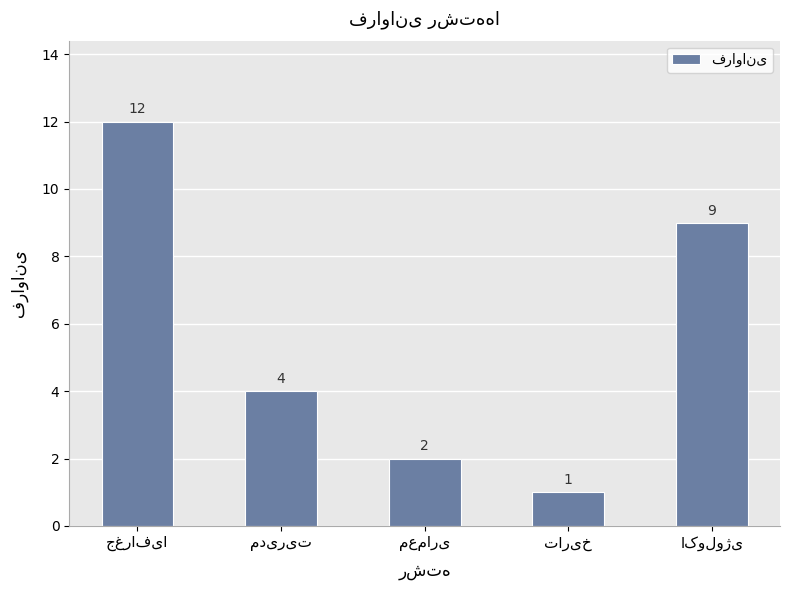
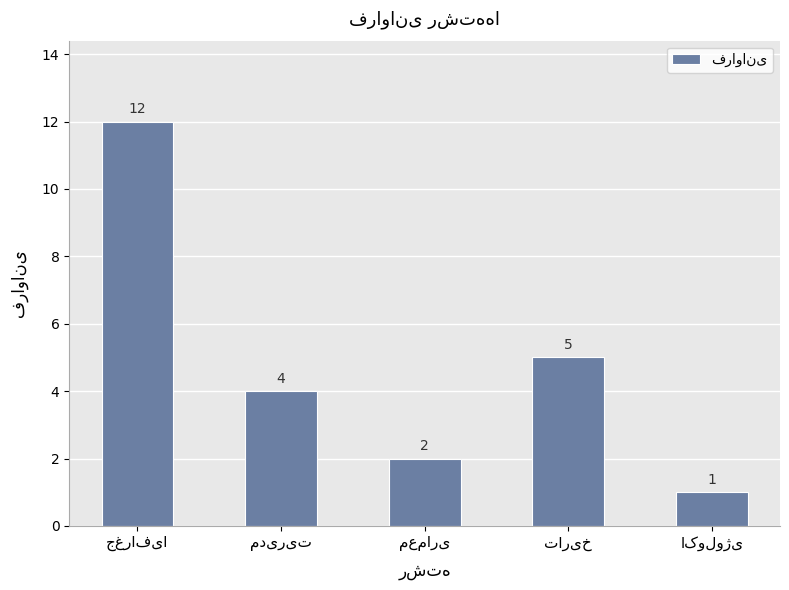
  {
    "جغرافیا": 12,
    "مدیریت": 4,
    "معماری": 2,
-   "تاریخ": 1,
-   "اکولوژی": 9
+   "تاریخ": 5,
+   "اکولوژی": 1
  }
